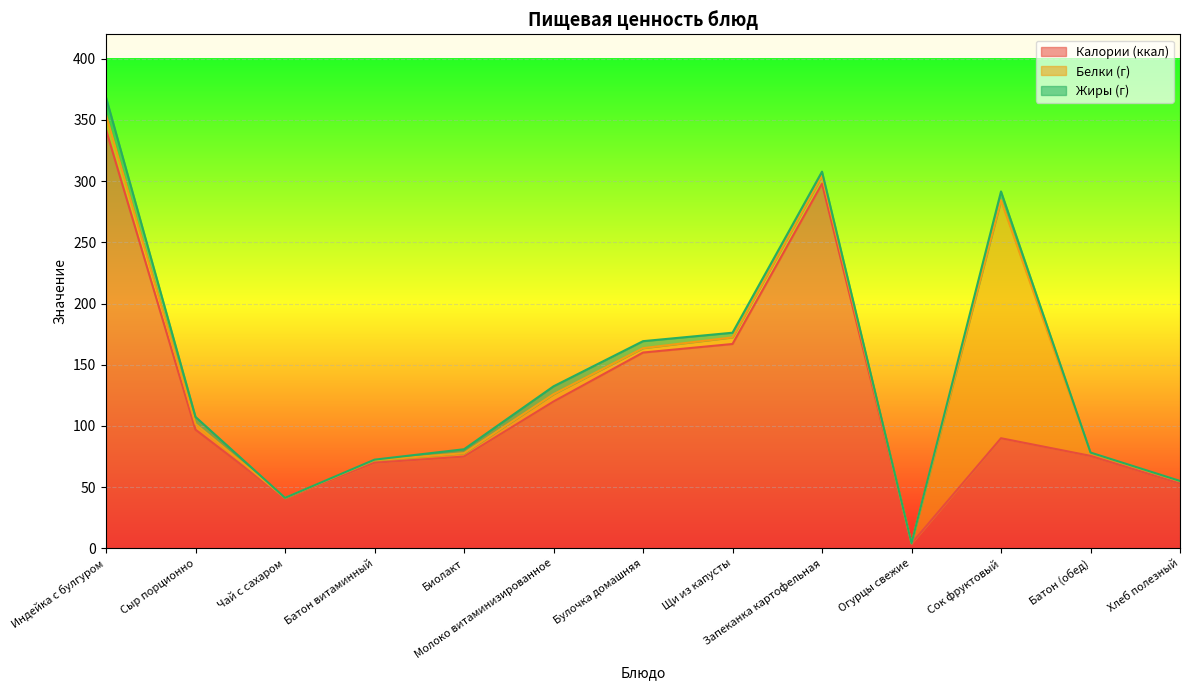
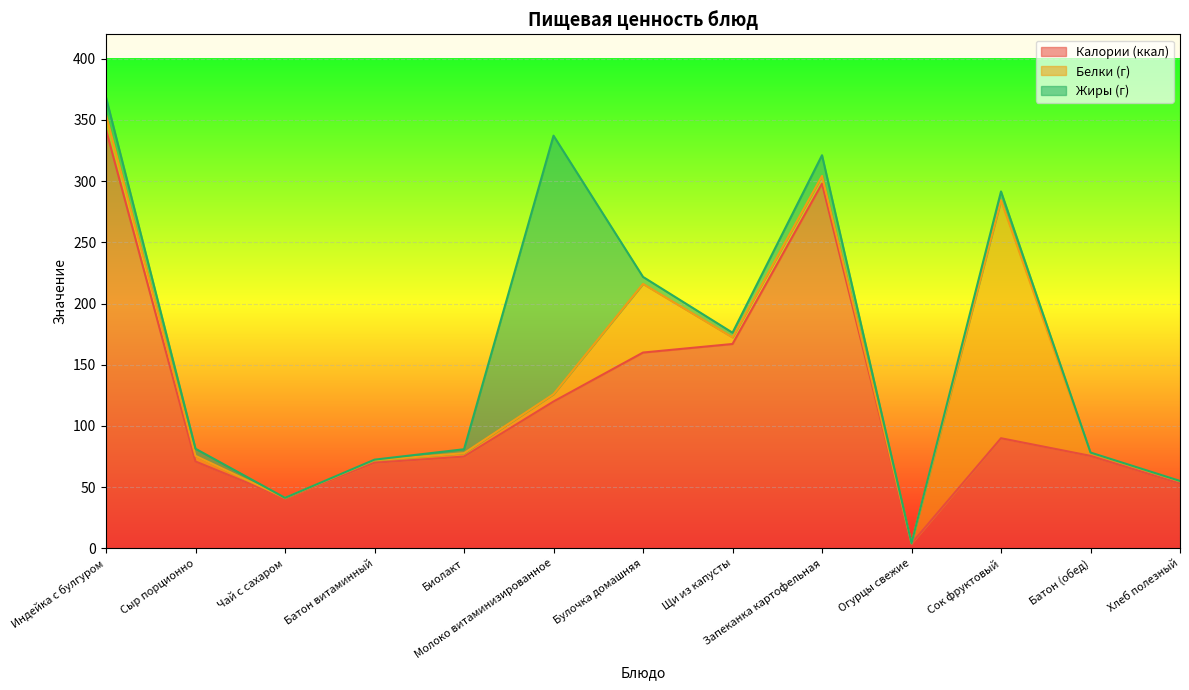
  {
    "Калории (ккал)": {
      "Индейка с булгуром": 342,
-     "Сыр порционно": 97,
+     "Сыр порционно": 71,
      "Биолакт": 75,
      "Молоко витаминизированное": 120,
      "Булочка домашняя": 160,
      "Щи из капусты": 167,
      "Запеканка картофельная": 298,
      "Сок фруктовый": 90,
      "Батон (обед)": 76
    },
    "Белки (г)": {
      "Индейка с булгуром": 12,
      "Сыр порционно": 5,
      "Биолакт": 3,
      "Молоко витаминизированное": 6,
-     "Булочка домашняя": 4,
+     "Булочка домашняя": 56,
      "Щи из капусты": 5,
      "Запеканка картофельная": 6,
      "Сок фруктовый": 194
    },
    "Жиры (г)": {
      "Индейка с булгуром": 14,
      "Сыр порционно": 6,
      "Биолакт": 3,
-     "Молоко витаминизированное": 6,
+     "Молоко витаминизированное": 211,
      "Булочка домашняя": 6,
      "Щи из капусты": 4,
-     "Запеканка картофельная": 4,
+     "Запеканка картофельная": 17,
      "Сок фруктовый": 7
    }
  }
